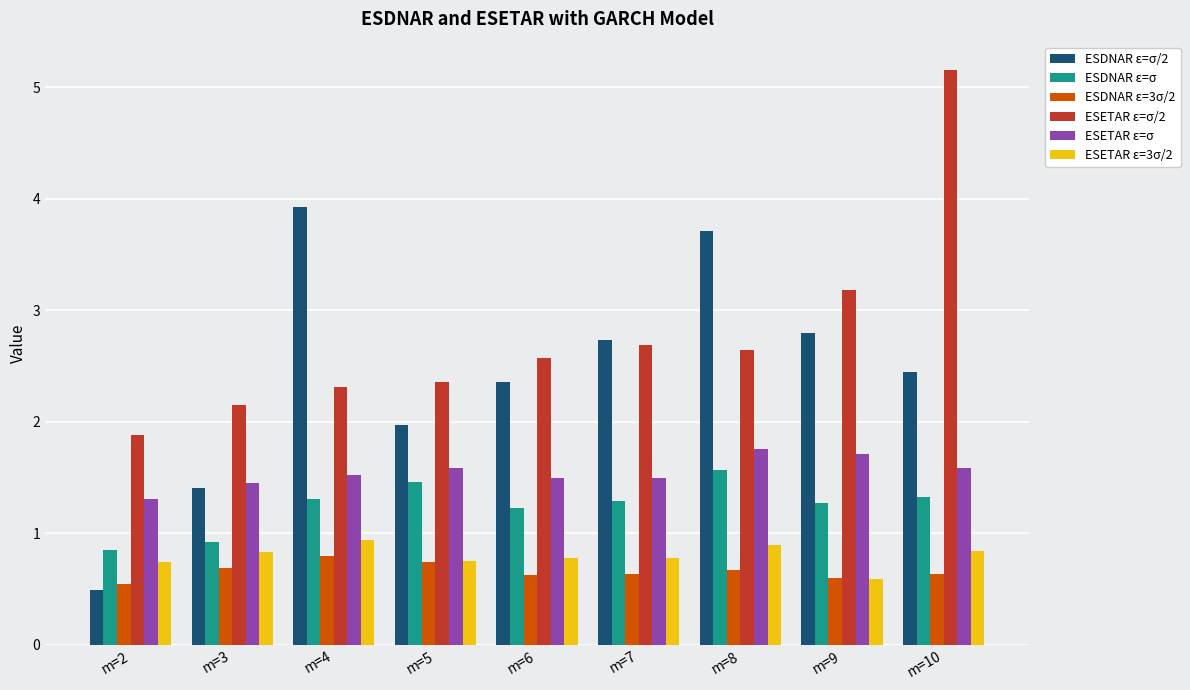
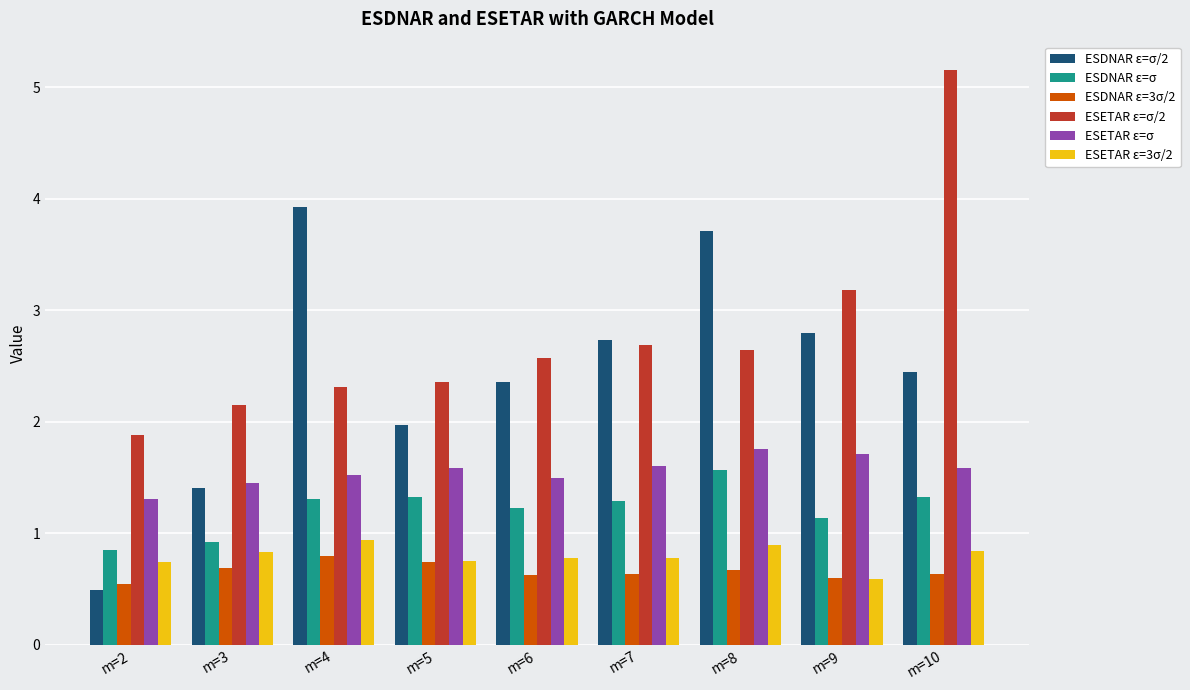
  {
    "ESDNAR ε=σ/2": {
      "m=2": 0.49,
      "m=3": 1.41,
      "m=4": 3.93,
      "m=5": 1.97,
      "m=6": 2.36,
      "m=7": 2.73,
      "m=8": 3.71,
      "m=9": 2.80,
      "m=10": 2.45
    },
    "ESDNAR ε=σ": {
      "m=2": 0.85,
      "m=3": 0.92,
      "m=4": 1.31,
-     "m=5": 1.46,
+     "m=5": 1.33,
      "m=6": 1.23,
      "m=7": 1.29,
      "m=8": 1.57,
-     "m=9": 1.27,
+     "m=9": 1.14,
      "m=10": 1.33
    },
    "ESETAR ε=σ": {
      "m=2": 1.3,
      "m=3": 1.45,
      "m=4": 1.5,
      "m=5": 1.6,
      "m=6": 1.5,
-     "m=7": 1.5,
+     "m=7": 1.6,
      "m=8": 1.76,
      "m=9": 1.7,
      "m=10": 1.6
    },
    "ESETAR ε=3σ/2": {
      "m=2": 0.74,
      "m=3": 0.83,
      "m=4": 0.94,
      "m=5": 0.75,
      "m=6": 0.78,
      "m=7": 0.78,
      "m=8": 0.90,
      "m=9": 0.59,
      "m=10": 0.84
    }
  }
